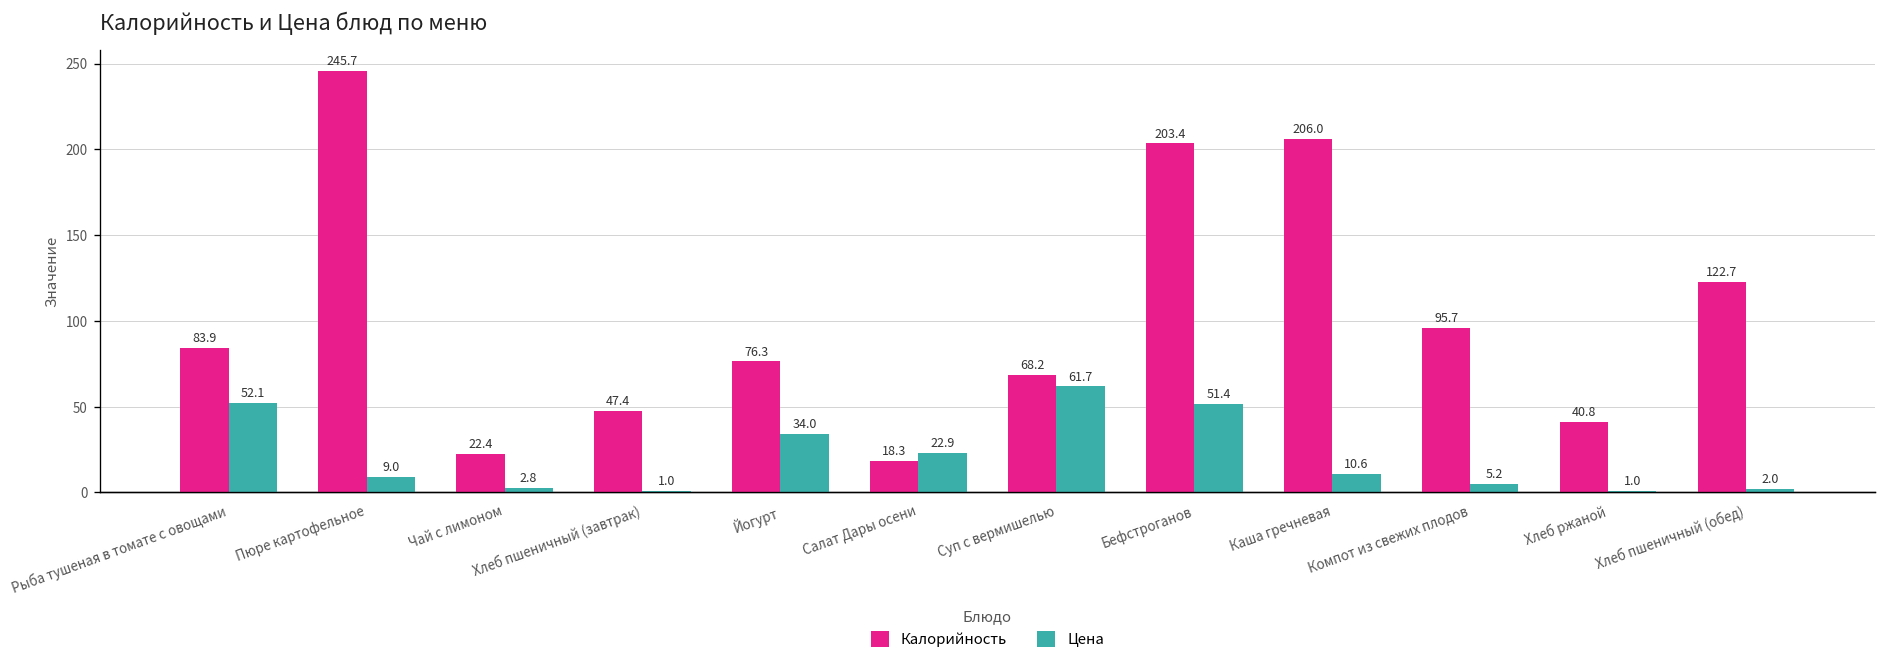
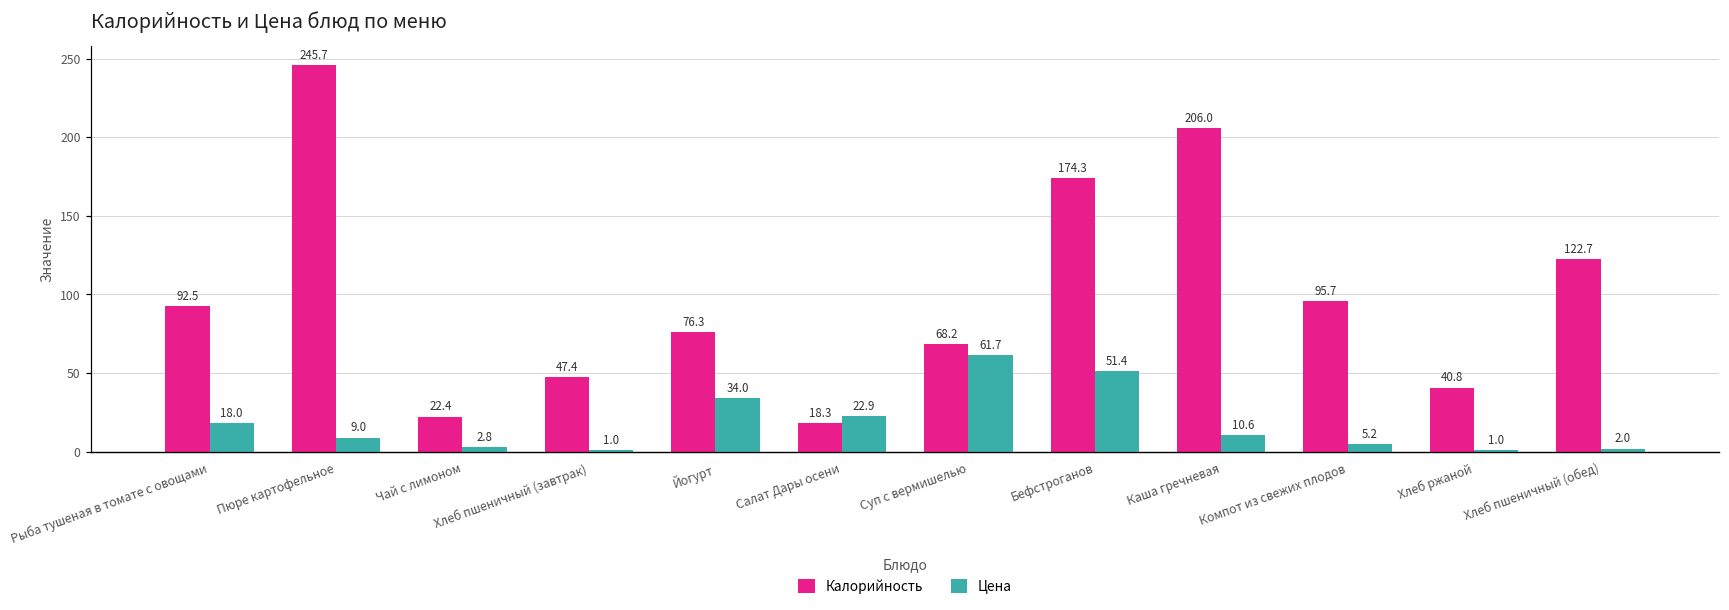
  {
    "Калорийность": {
-     "Рыба тушеная в томате с овощами": 83.9,
+     "Рыба тушеная в томате с овощами": 92.5,
      "Пюре картофельное": 245.7,
      "Чай с лимоном": 22.4,
      "Хлеб пшеничный (завтрак)": 47.4,
      "Йогурт": 76.3,
      "Салат Дары осени": 18.3,
      "Суп с вермишелью": 68.2,
-     "Бефстроганов": 203.4,
+     "Бефстроганов": 174.3,
      "Каша гречневая": 206.0,
      "Компот из свежих плодов": 95.7,
      "Хлеб ржаной": 40.8,
      "Хлеб пшеничный (обед)": 122.7
    },
    "Цена": {
-     "Рыба тушеная в томате с овощами": 52.1,
+     "Рыба тушеная в томате с овощами": 18.0,
      "Пюре картофельное": 9.0,
      "Чай с лимоном": 2.8,
      "Хлеб пшеничный (завтрак)": 1.0,
      "Йогурт": 34.0,
      "Салат Дары осени": 22.9,
      "Суп с вермишелью": 61.7,
      "Бефстроганов": 51.4,
      "Каша гречневая": 10.6,
      "Компот из свежих плодов": 5.2,
      "Хлеб ржаной": 1.0,
      "Хлеб пшеничный (обед)": 2.0
    }
  }
